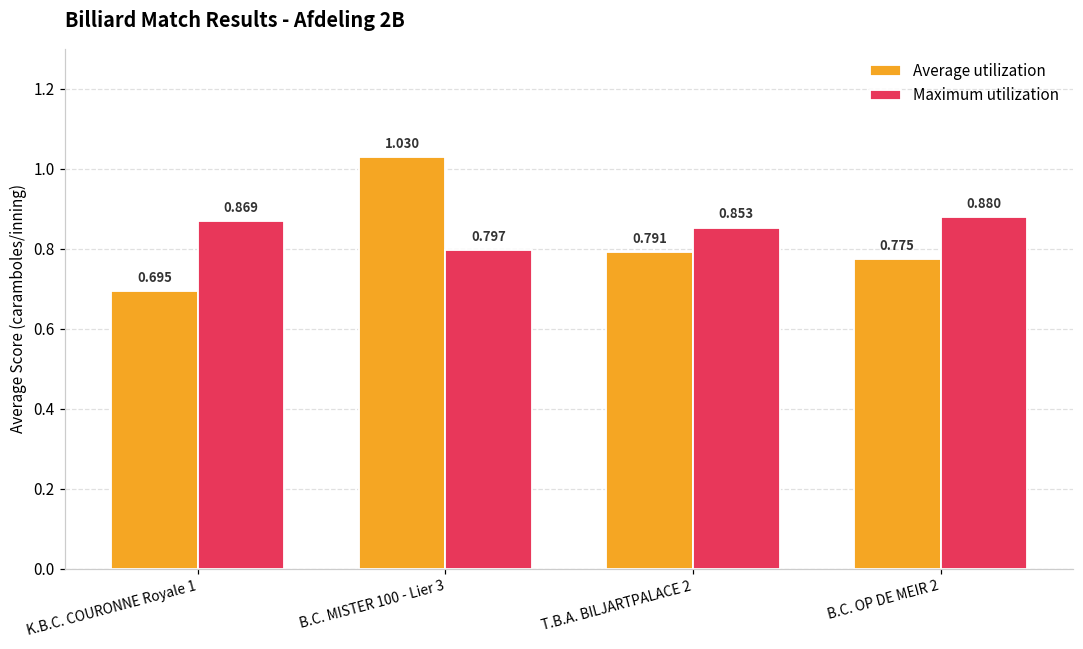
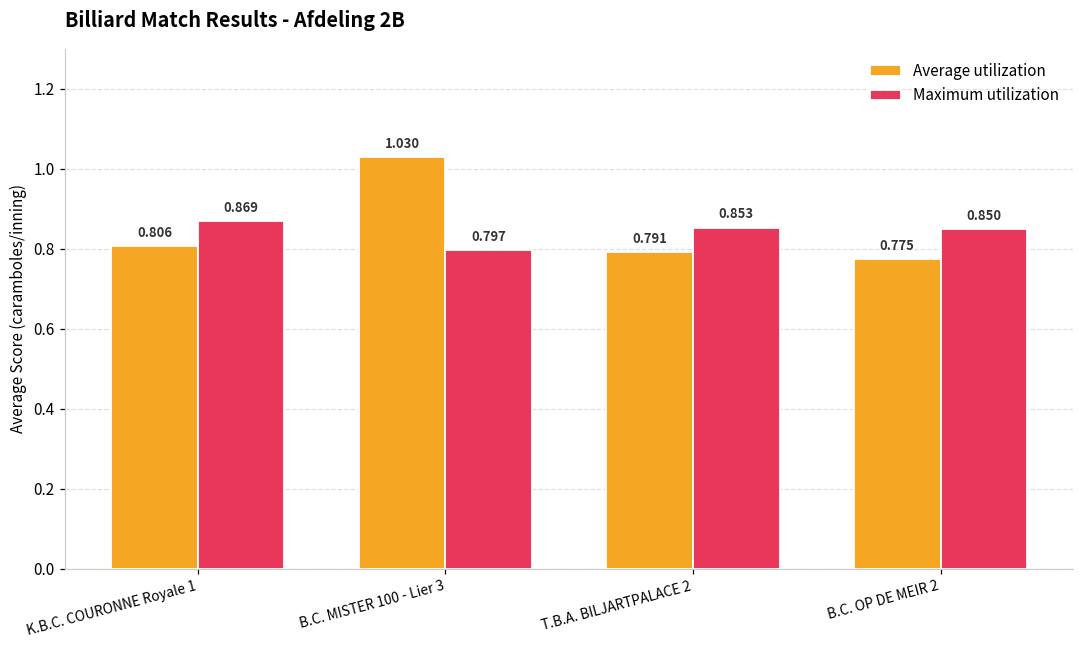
  {
    "Average utilization": {
-     "K.B.C. COURONNE Royale 1": 0.695,
+     "K.B.C. COURONNE Royale 1": 0.806,
      "B.C. MISTER 100 - Lier 3": 1.030,
      "T.B.A. BILJARTPALACE 2": 0.791,
      "B.C. OP DE MEIR 2": 0.775
    },
    "Maximum utilization": {
      "K.B.C. COURONNE Royale 1": 0.869,
      "B.C. MISTER 100 - Lier 3": 0.797,
      "T.B.A. BILJARTPALACE 2": 0.853,
-     "B.C. OP DE MEIR 2": 0.880
+     "B.C. OP DE MEIR 2": 0.850
    }
  }
